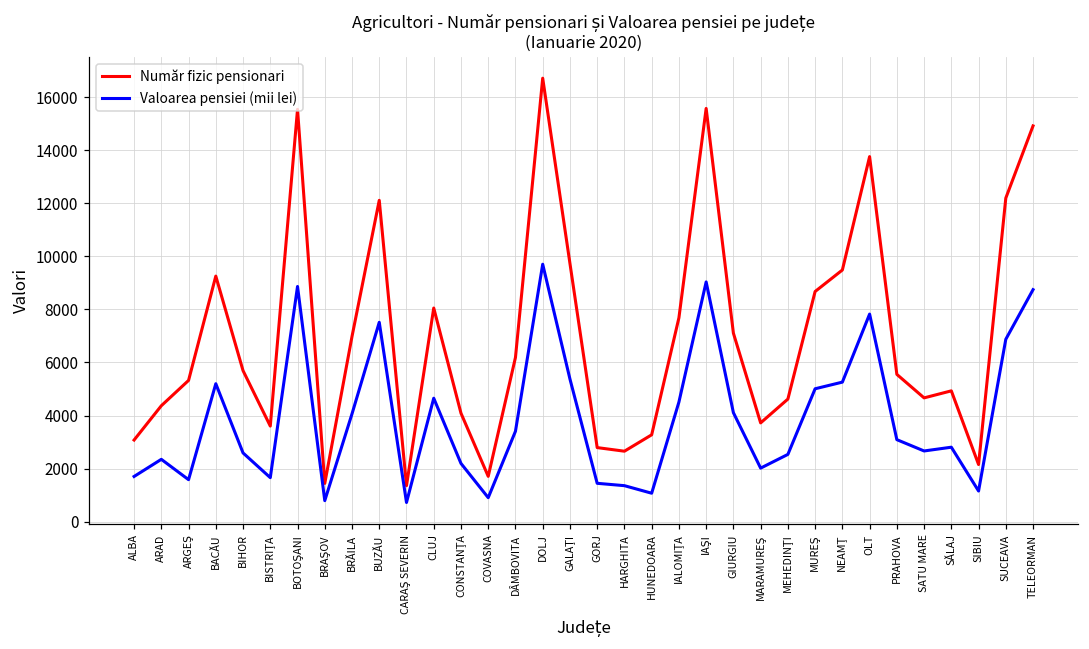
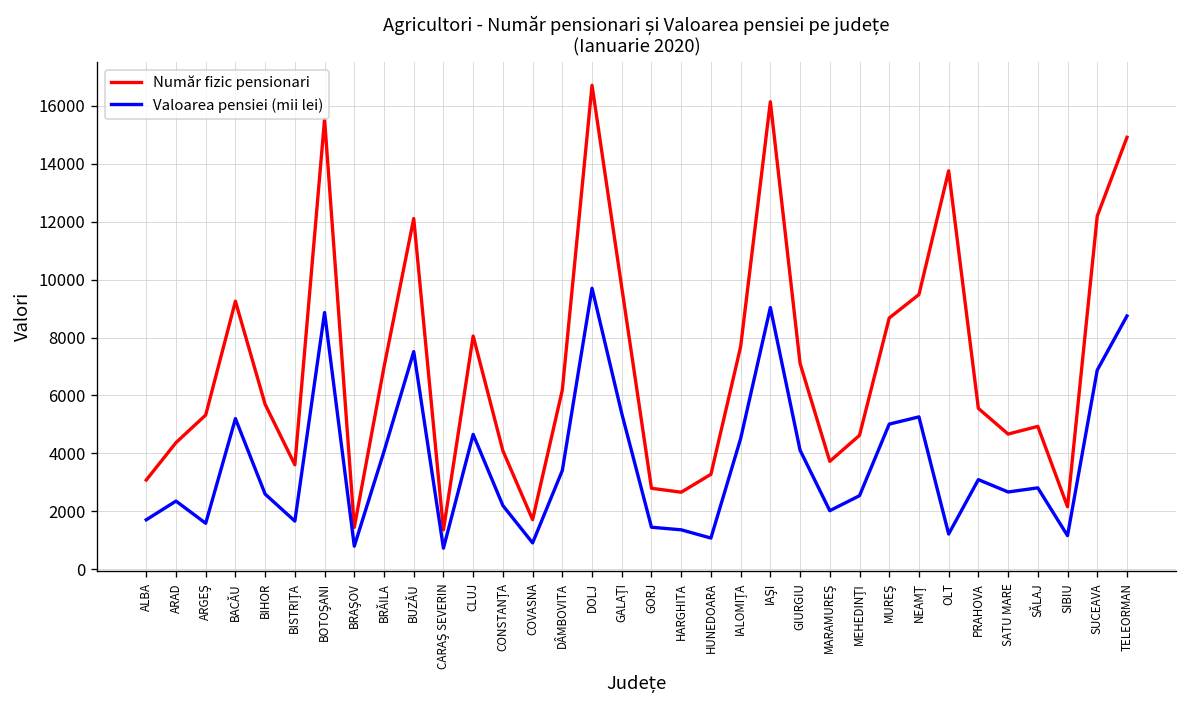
  {
    "Număr fizic pensionari": {
      "ALBA": 3100,
      "ARAD": 4400,
      "ARGEŞ": 5300,
      "BACĂU": 9300,
      "BIHOR": 5700,
      "BISTRIŢA": 3600,
      "BRAŞOV": 1400,
      "BRĂILA": 7000,
      "BUZĂU": 12100,
      "CARAŞ SEVERIN": 1400,
      "CLUJ": 8100,
      "CONSTANŢA": 4100,
      "COVASNA": 1700,
      "DÂMBOVITA": 6200,
      "DOLJ": 16700,
      "GALAŢI": 9700,
      "GORJ": 2800,
      "HARGHITA": 2700,
      "HUNEDOARA": 3300,
      "IALOMIŢA": 7700,
-     "IAŞI": 15600,
+     "IAŞI": 16100,
      "GIURGIU": 7100,
      "MARAMUREŞ": 3700,
      "MEHEDINŢI": 4600,
      "MUREŞ": 8700,
      "NEAMŢ": 9500,
      "OLT": 13800,
      "PRAHOVA": 5600,
      "SATU MARE": 4700,
      "SĂLAJ": 4900,
      "SIBIU": 2200,
      "SUCEAVA": 12200,
      "TELEORMAN": 14900
    },
    "Valoarea pensiei (mii lei)": {
      "ALBA": 1700,
      "ARAD": 2400,
      "ARGEŞ": 1600,
      "BACĂU": 5200,
      "BIHOR": 2600,
      "BISTRIŢA": 1700,
      "BOTOŞANI": 8900,
      "BRAŞOV": 800,
      "BRĂILA": 4100,
      "BUZĂU": 7500,
      "CARAŞ SEVERIN": 700,
      "CLUJ": 4700,
      "CONSTANŢA": 2200,
      "COVASNA": 900,
      "DÂMBOVITA": 3400,
      "DOLJ": 9700,
      "GALAŢI": 5400,
      "GORJ": 1400,
      "HARGHITA": 1400,
      "HUNEDOARA": 1100,
      "IALOMIŢA": 4500,
      "IAŞI": 9000,
      "GIURGIU": 4100,
      "MARAMUREŞ": 2000,
      "MEHEDINŢI": 2500,
      "MUREŞ": 5000,
      "NEAMŢ": 5300,
-     "OLT": 7800,
+     "OLT": 1200,
      "PRAHOVA": 3100,
      "SATU MARE": 2700,
      "SĂLAJ": 2800,
      "SIBIU": 1200,
      "SUCEAVA": 6900,
      "TELEORMAN": 8700
    }
  }
